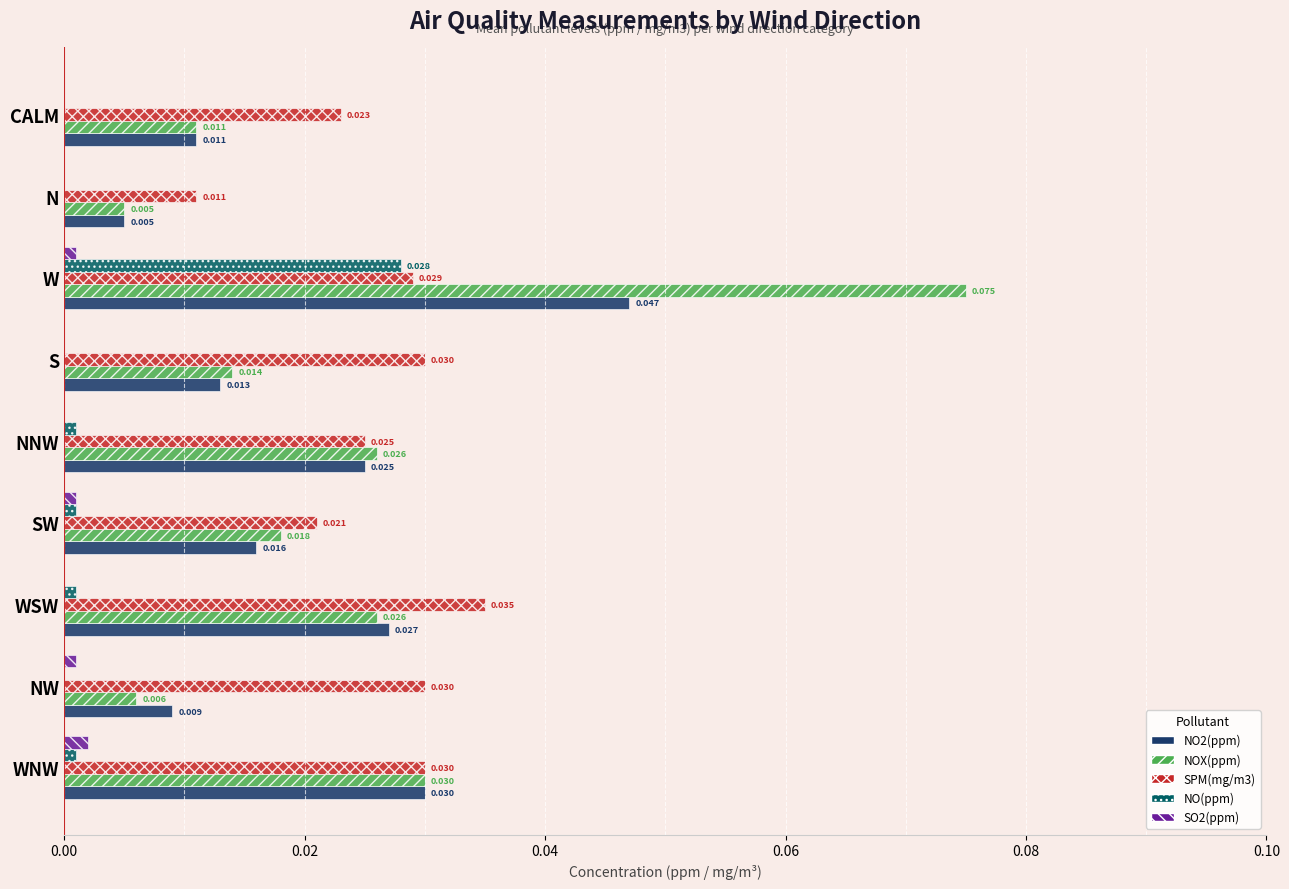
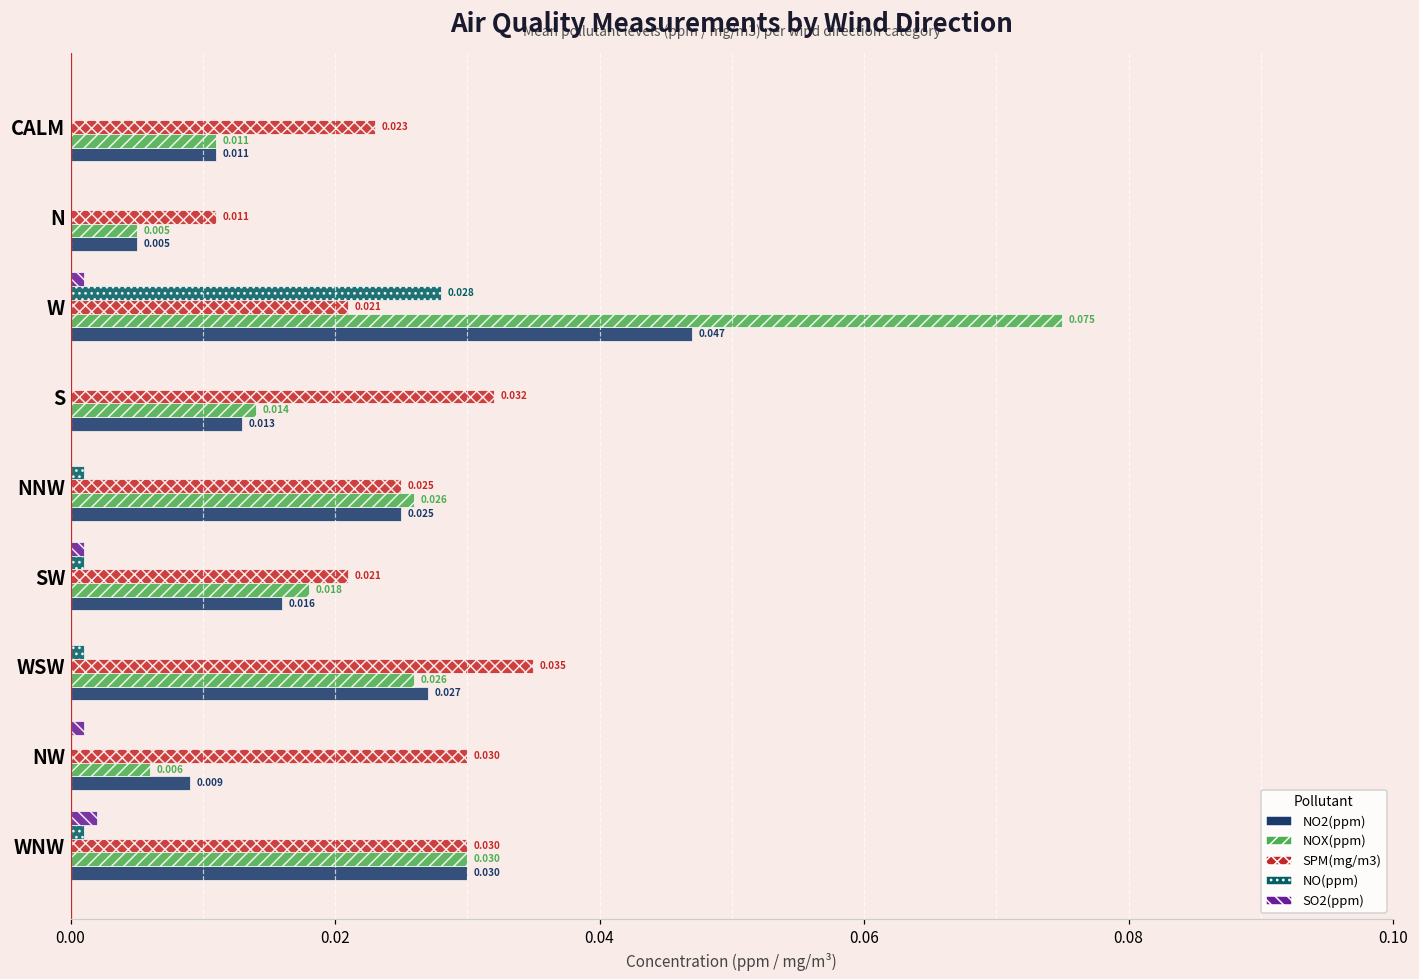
  {
    "NOX(ppm)": {
      "CALM": 0.011,
      "N": 0.005,
      "W": 0.075,
      "S": 0.014,
      "NNW": 0.026,
      "SW": 0.018,
      "WSW": 0.026,
      "NW": 0.006,
      "WNW": 0.030
    },
    "SPM(mg/m3)": {
      "CALM": 0.023,
      "N": 0.011,
-     "W": 0.029,
-     "S": 0.030,
+     "W": 0.021,
+     "S": 0.032,
      "NNW": 0.025,
      "SW": 0.021,
      "WSW": 0.035,
      "NW": 0.030,
      "WNW": 0.030
    },
    "SO2(ppm)": {
      "CALM": 0.0000,
      "N": 0.0000,
      "W": 0.0010,
      "S": 0.0000,
      "NNW": 0.0000,
      "SW": 0.0010,
      "WSW": 0.0000,
      "NW": 0.0010,
      "WNW": 0.0020
    }
  }
